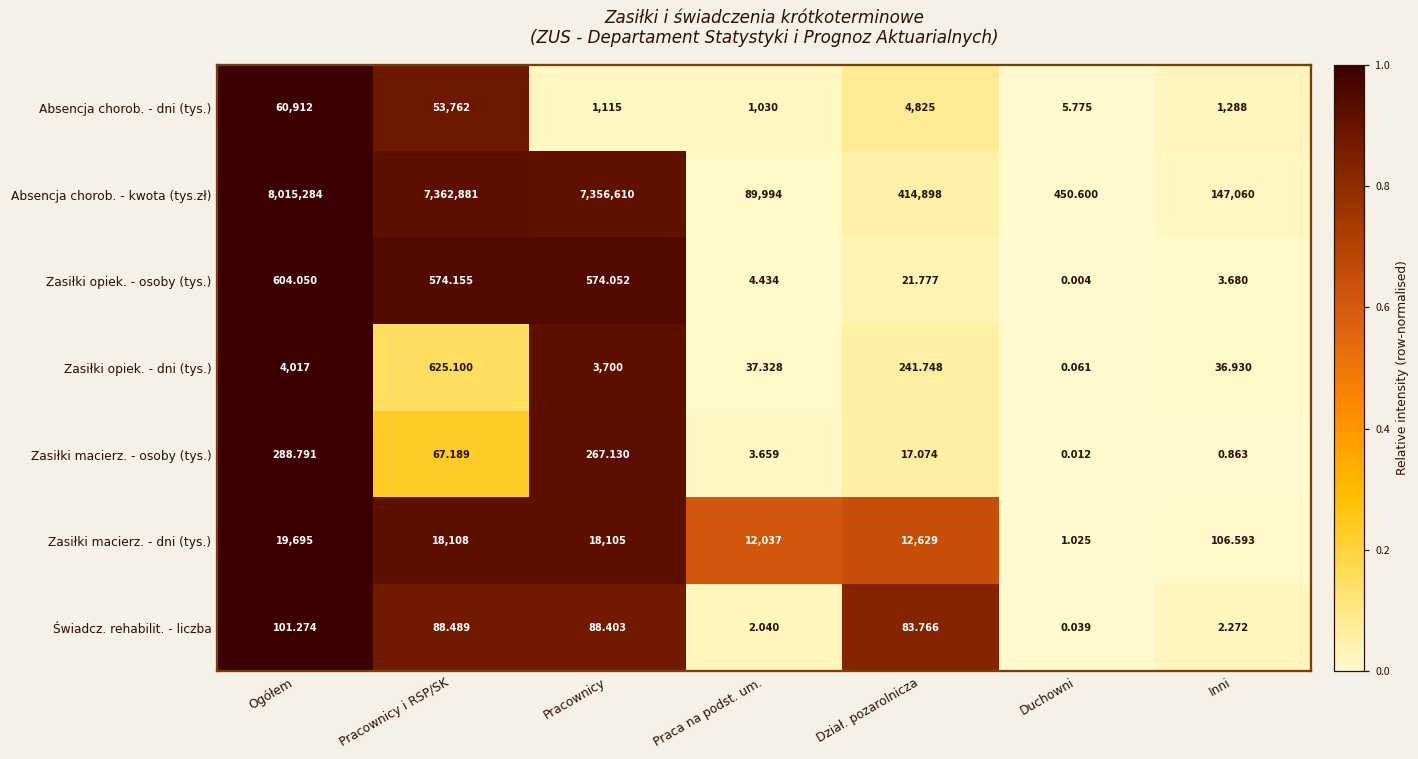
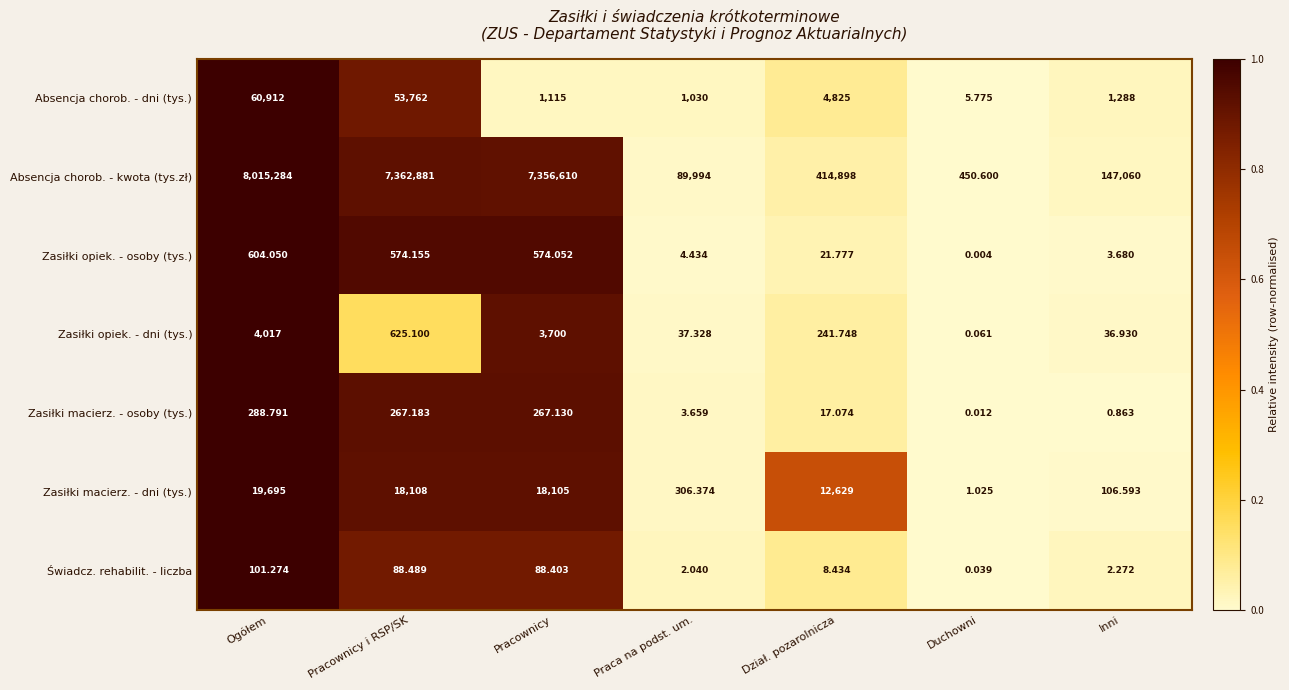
  {
    "Absencja chorob. - dni (tys.)": {
      "Ogółem": "60,912",
      "Pracownicy i RSP/SK": "53,762",
      "Pracownicy": "1,115",
      "Praca na podst. um.": "1,030",
      "Dział. pozarolnicza": "4,825",
      "Duchowni": "5.775",
      "Inni": "1,288"
    },
    "Absencja chorob. - kwota (tys.zł)": {
      "Ogółem": "8,015,284",
      "Pracownicy i RSP/SK": "7,362,881",
      "Pracownicy": "7,356,610",
      "Praca na podst. um.": "89,994",
      "Dział. pozarolnicza": "414,898",
      "Duchowni": "450.600",
      "Inni": "147,060"
    },
    "Zasiłki opiek. - osoby (tys.)": {
      "Ogółem": "604.050",
      "Pracownicy i RSP/SK": "574.155",
      "Pracownicy": "574.052",
      "Praca na podst. um.": "4.434",
      "Dział. pozarolnicza": "21.777",
      "Duchowni": "0.004",
      "Inni": "3.680"
    },
    "Zasiłki opiek. - dni (tys.)": {
      "Ogółem": "4,017",
      "Pracownicy i RSP/SK": "625.100",
      "Pracownicy": "3,700",
      "Praca na podst. um.": "37.328",
      "Dział. pozarolnicza": "241.748",
      "Duchowni": "0.061",
      "Inni": "36.930"
    },
    "Zasiłki macierz. - osoby (tys.)": {
      "Ogółem": "288.791",
-     "Pracownicy i RSP/SK": "67.189",
+     "Pracownicy i RSP/SK": "267.183",
      "Pracownicy": "267.130",
      "Praca na podst. um.": "3.659",
      "Dział. pozarolnicza": "17.074",
      "Duchowni": "0.012",
      "Inni": "0.863"
    },
    "Zasiłki macierz. - dni (tys.)": {
      "Ogółem": "19,695",
      "Pracownicy i RSP/SK": "18,108",
      "Pracownicy": "18,105",
-     "Praca na podst. um.": "12,037",
+     "Praca na podst. um.": "306.374",
      "Dział. pozarolnicza": "12,629",
      "Duchowni": "1.025",
      "Inni": "106.593"
    },
    "Świadcz. rehabilit. - liczba": {
      "Ogółem": "101.274",
      "Pracownicy i RSP/SK": "88.489",
      "Pracownicy": "88.403",
      "Praca na podst. um.": "2.040",
-     "Dział. pozarolnicza": "83.766",
+     "Dział. pozarolnicza": "8.434",
      "Duchowni": "0.039",
      "Inni": "2.272"
    }
  }
